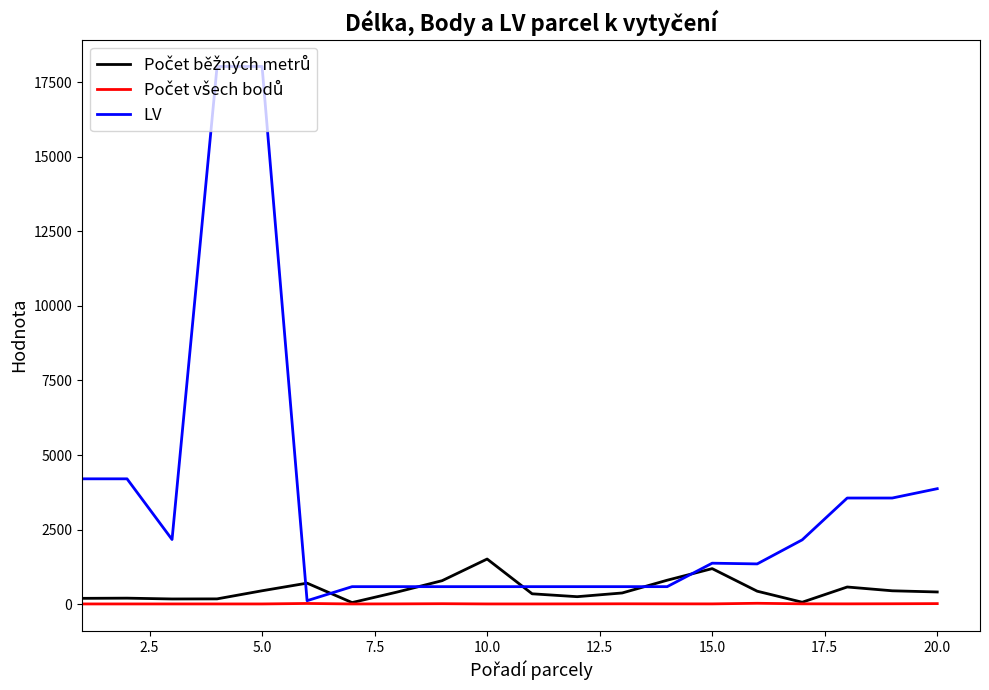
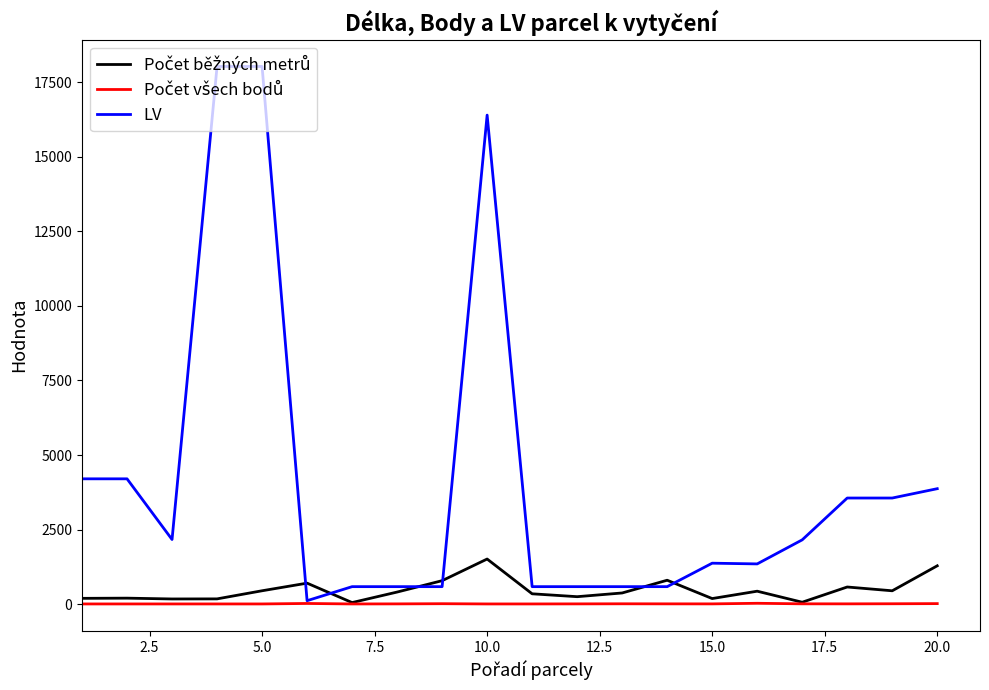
  {
    "Počet běžných metrů": {
      "5.0": 400,
      "10.0": 1500,
-     "15.0": 1200,
-     "20.0": 400
+     "15.0": 200,
+     "20.0": 1300
    },
    "Počet všech bodů": {
      "5.0": 0,
      "10.0": 0,
      "15.0": 0,
      "20.0": 0
    },
    "LV": {
-     "10.0": 600,
+     "10.0": 16400,
      "15.0": 1400,
      "20.0": 3900
    }
  }
